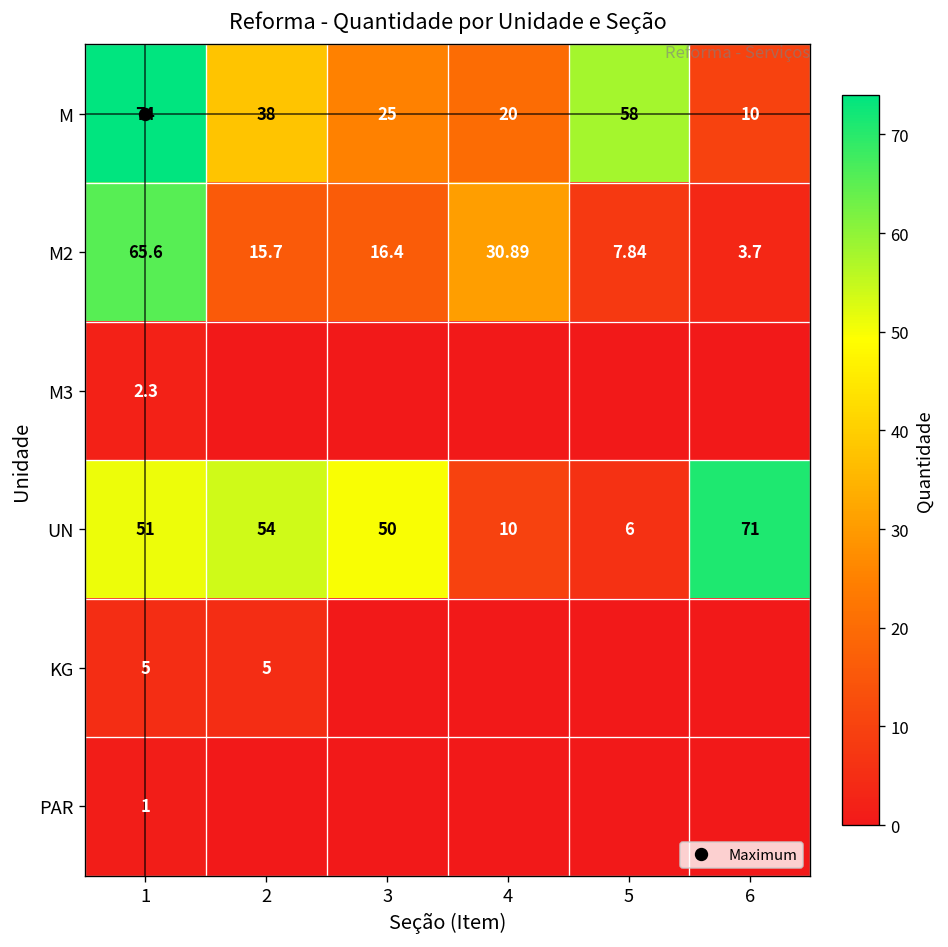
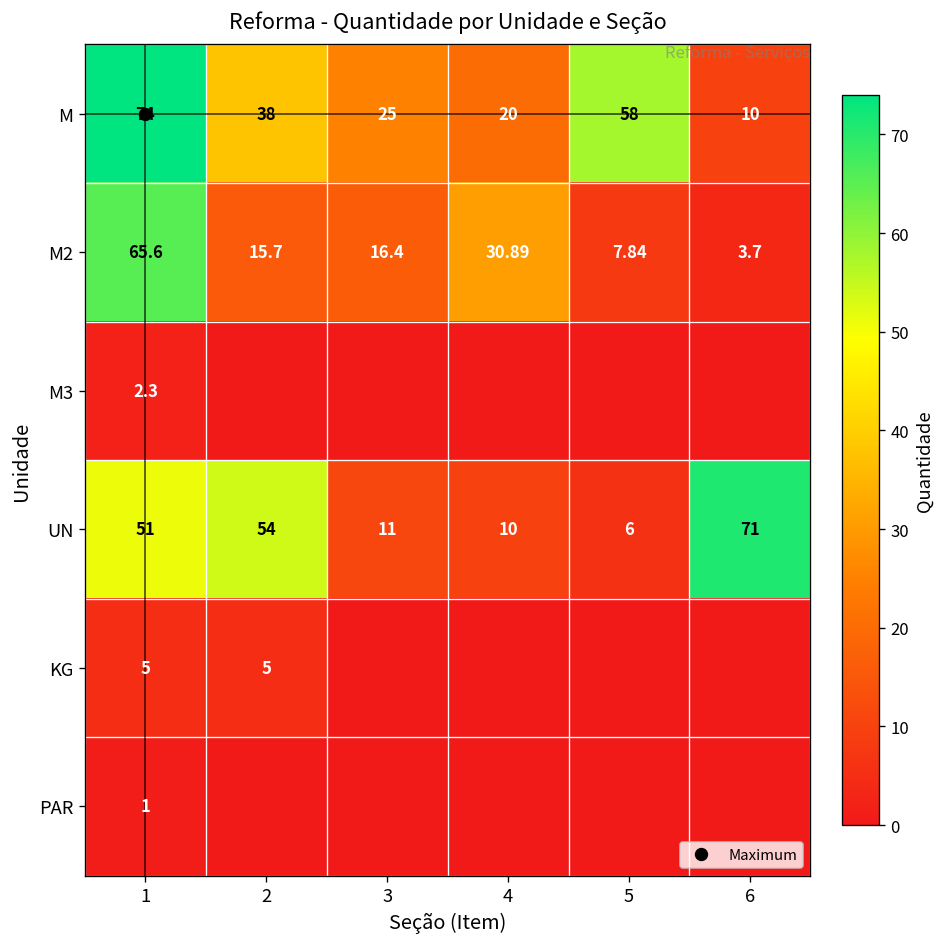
  {
    "M": {
      "2": 38,
      "3": 25,
      "4": 20,
      "5": 58
    },
    "M2": {
      "1": 65.6,
      "2": 15.7,
      "3": 16.4,
      "4": 30.89,
      "5": 7.84,
      "6": 3.7
    },
    "M3": {
      "1": 2.3
    },
    "UN": {
      "1": 51,
      "2": 54,
-     "3": 50,
+     "3": 11,
      "4": 10,
      "5": 6,
      "6": 71
    },
    "KG": {
      "1": 5,
      "2": 5
    },
    "PAR": {
      "1": 1
    }
  }
